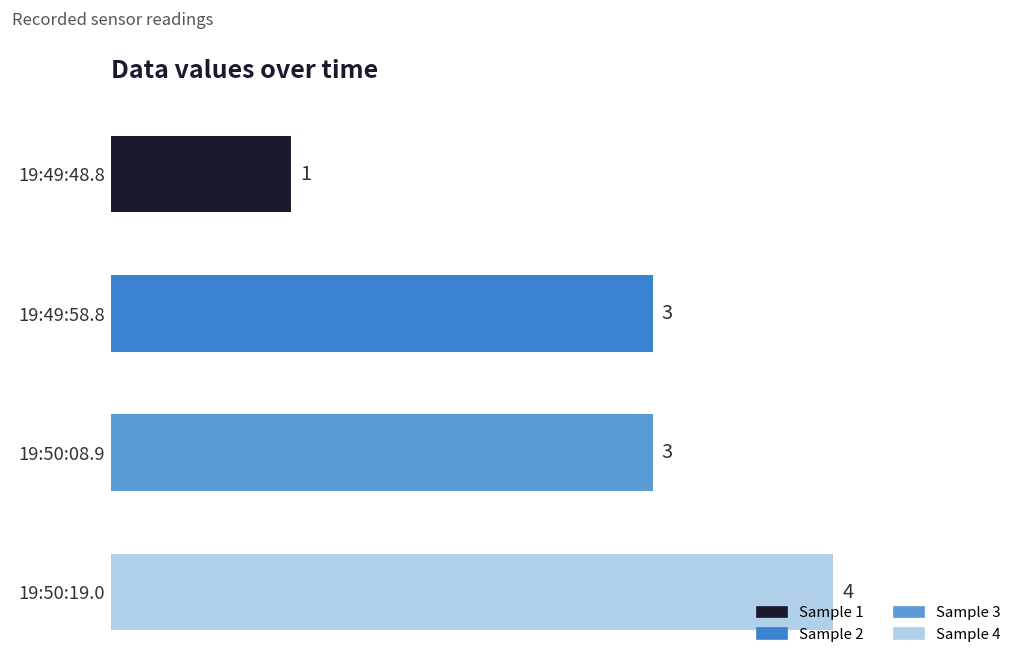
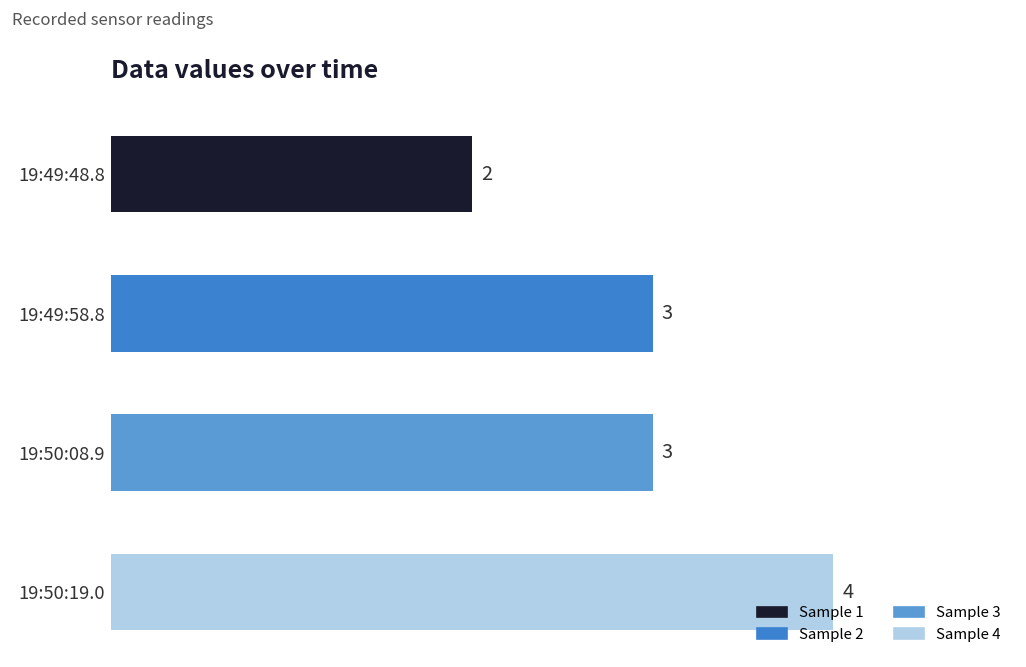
  {
-   "19:49:48.8": 1,
+   "19:49:48.8": 2,
    "19:49:58.8": 3,
    "19:50:08.9": 3,
    "19:50:19.0": 4
  }
